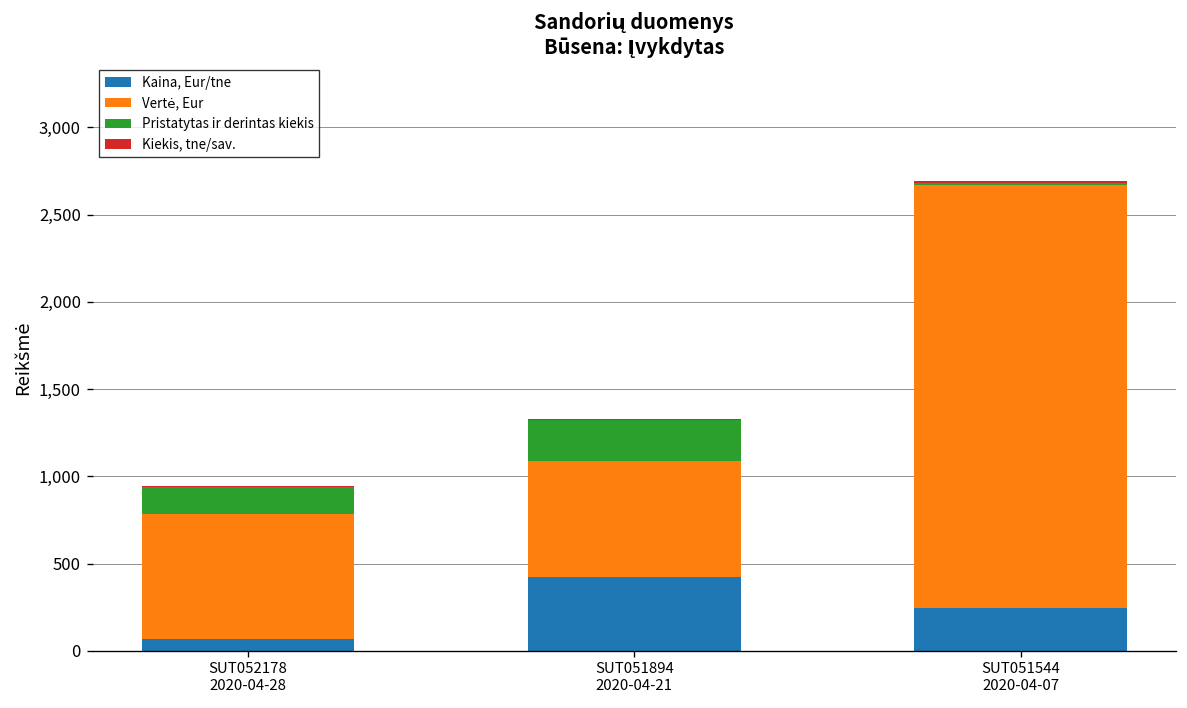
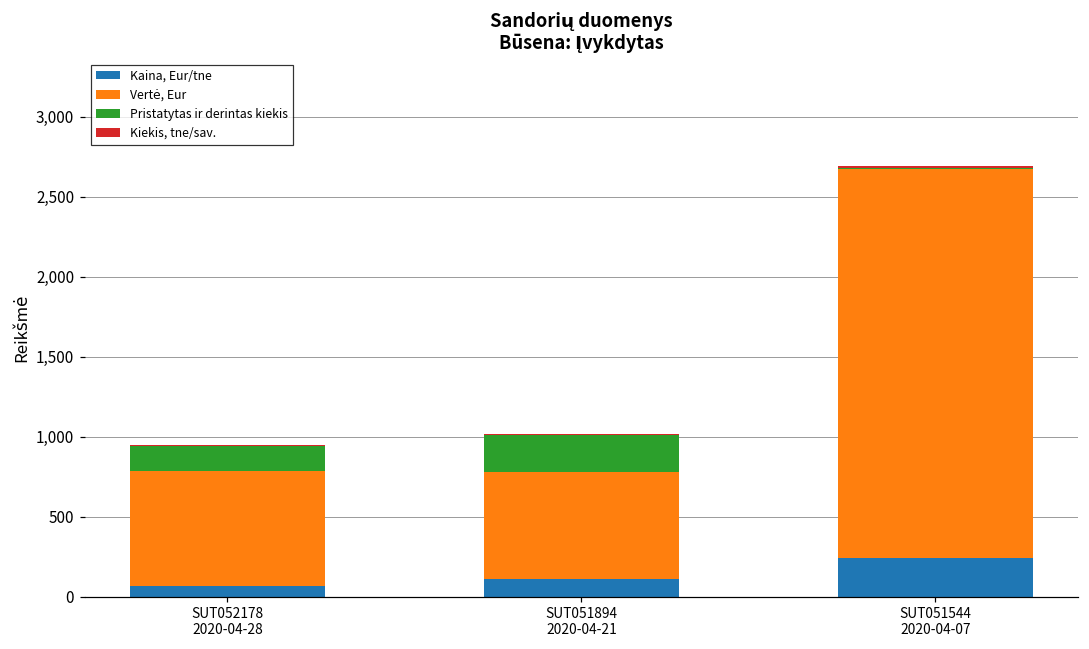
  {
    "Kaina, Eur/tne": {
      "SUT052178 2020-04-28": "70",
-     "SUT051894 2020-04-21": "420",
+     "SUT051894 2020-04-21": "110",
      "SUT051544 2020-04-07": "240"
    },
    "Vertė, Eur": {
      "SUT052178 2020-04-28": "720",
      "SUT051894 2020-04-21": "670",
      "SUT051544 2020-04-07": "2,430"
    },
    "Pristatytas ir derintas kiekis": {
      "SUT052178 2020-04-28": "150",
      "SUT051894 2020-04-21": "230"
    }
  }
